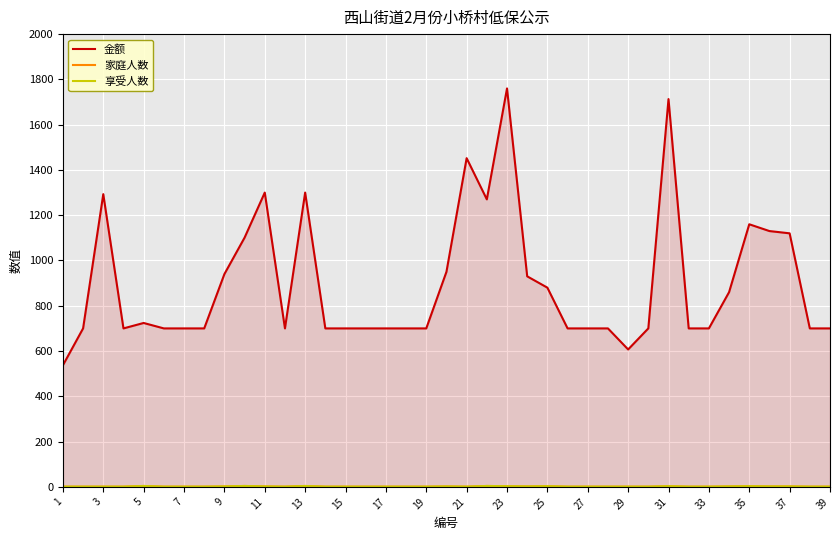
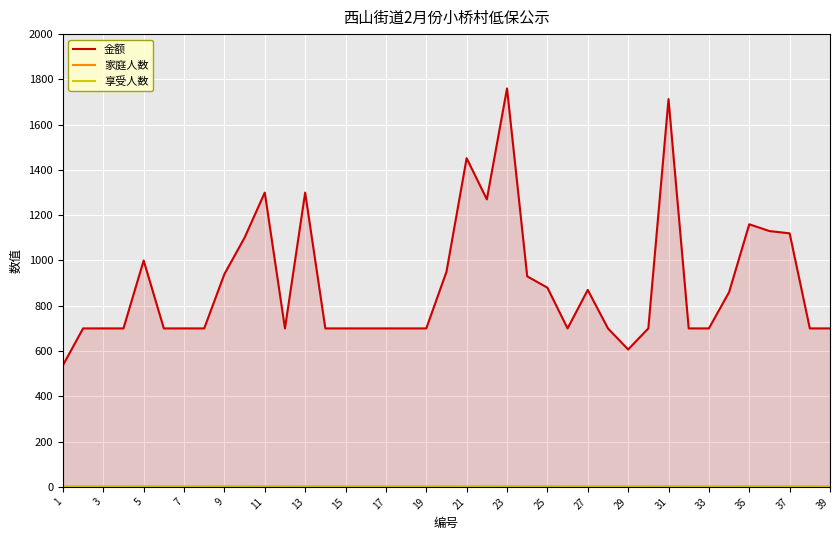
  {
    "金额": {
      "1": 540,
-     "3": 1290,
-     "5": 720,
+     "3": 700,
+     "5": 1000,
      "7": 700,
      "9": 940,
      "11": 1300,
      "13": 1300,
      "15": 700,
      "17": 700,
      "19": 700,
      "21": 1450,
      "23": 1760,
      "25": 880,
-     "27": 700,
+     "27": 870,
      "29": 610,
      "31": 1710,
      "33": 700,
      "35": 1160,
      "37": 1120,
      "39": 700
    },
    "享受人数": {
      "1": 0,
      "3": 0,
      "5": 0,
      "7": 0,
      "9": 0,
      "11": 0,
      "13": 0,
      "15": 0,
      "17": 0,
      "19": 0,
      "21": 0,
      "23": 0,
      "25": 0,
      "27": 0,
      "29": 0,
      "31": 0,
      "33": 0,
      "35": 0,
      "37": 0,
      "39": 0
    }
  }
